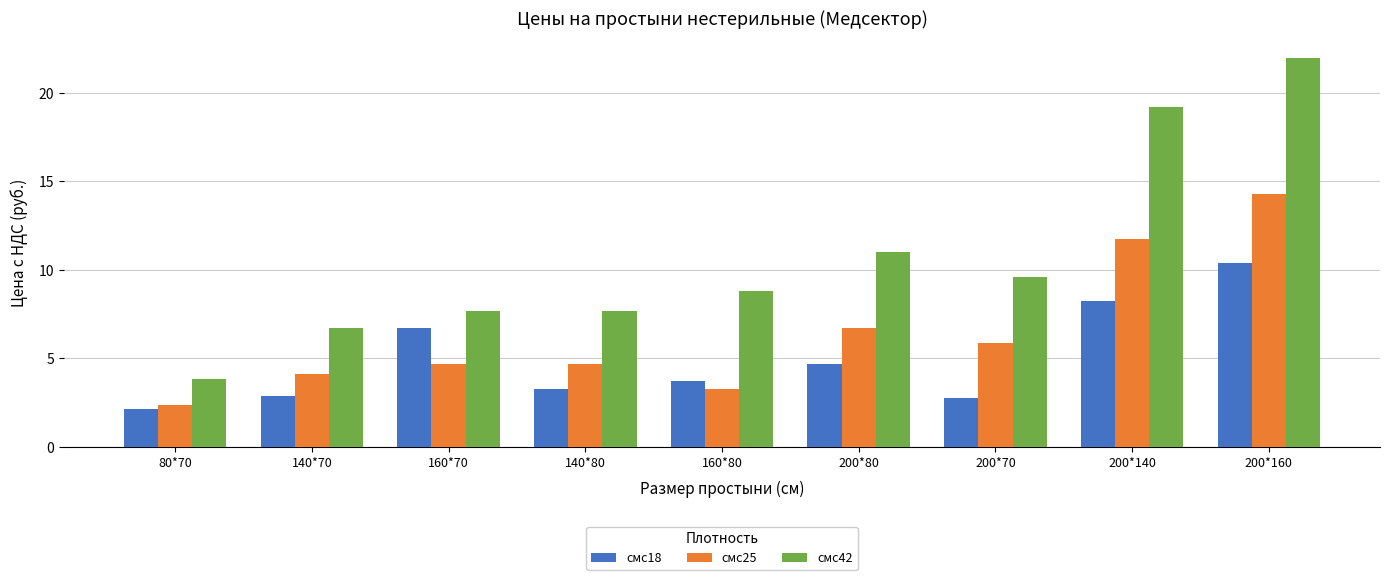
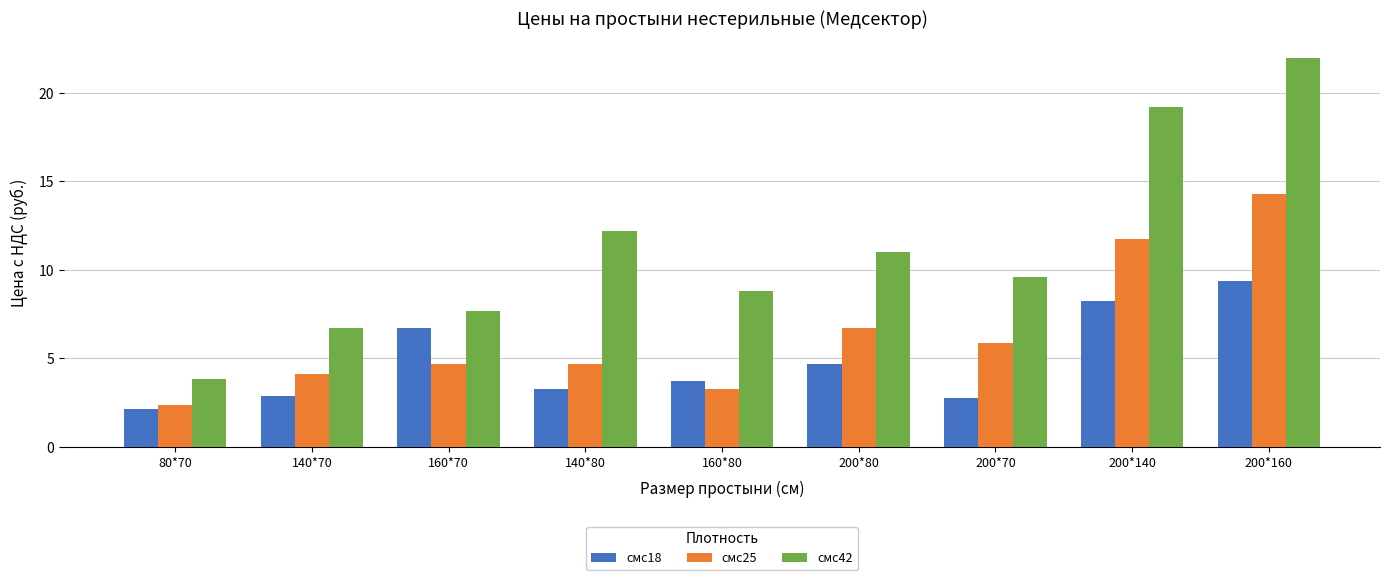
  {
    "смс18": {
      "80*70": 2.1,
      "140*70": 2.9,
      "160*70": 6.7,
      "140*80": 3.3,
      "160*80": 3.8,
      "200*80": 4.7,
      "200*70": 2.8,
      "200*140": 8.2,
-     "200*160": 10.4
+     "200*160": 9.4
    },
    "смс25": {
      "80*70": 2.4,
      "140*70": 4.1,
      "160*70": 4.7,
      "140*80": 4.7,
      "160*80": 3.3,
      "200*80": 6.7,
      "200*70": 5.9,
      "200*140": 11.8,
      "200*160": 14.3
    },
    "смс42": {
      "80*70": 3.9,
      "140*70": 6.7,
      "160*70": 7.7,
-     "140*80": 7.7,
+     "140*80": 12.2,
      "160*80": 8.8,
      "200*80": 11.0,
      "200*70": 9.6,
      "200*140": 19.2,
      "200*160": 22.0
    }
  }
